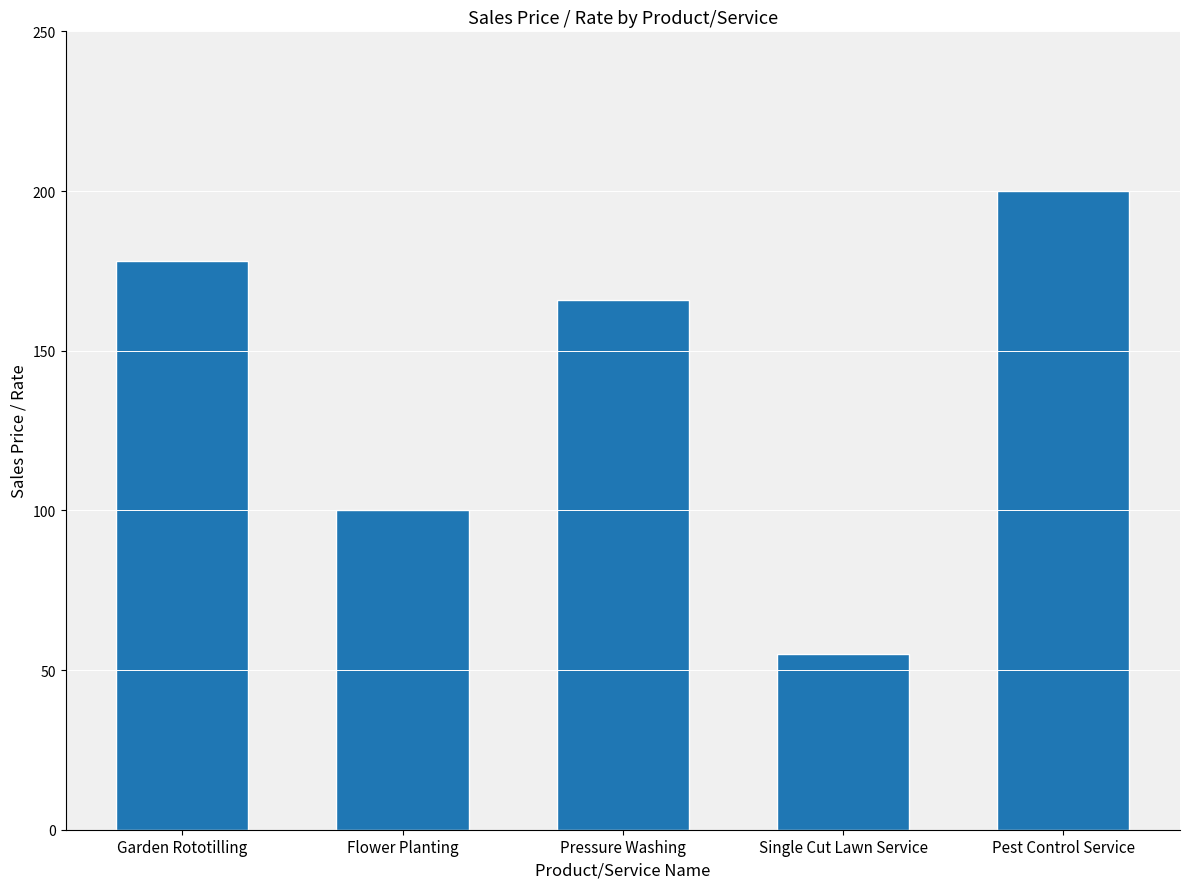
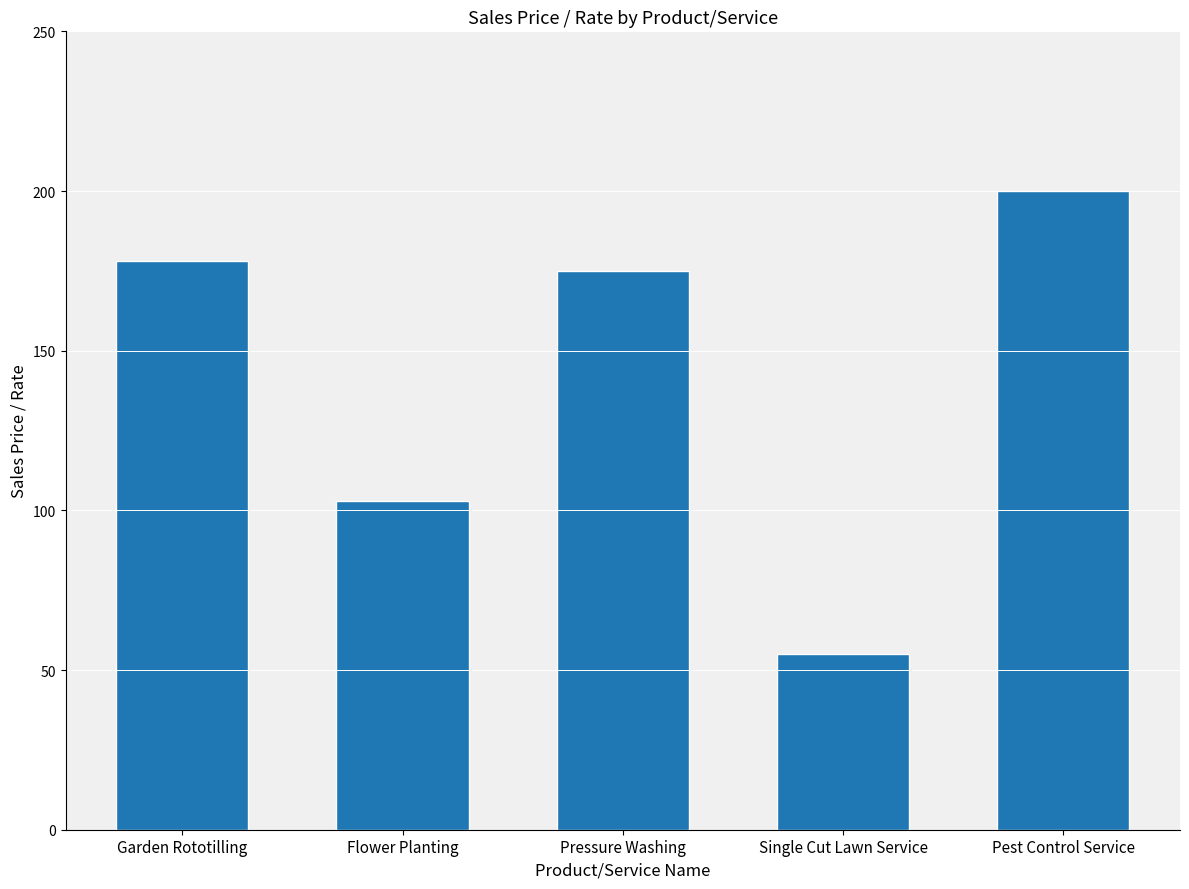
  {
    "Garden Rototilling": 178,
-   "Flower Planting": 100,
-   "Pressure Washing": 166,
+   "Flower Planting": 103,
+   "Pressure Washing": 175,
    "Single Cut Lawn Service": 55,
    "Pest Control Service": 200
  }
